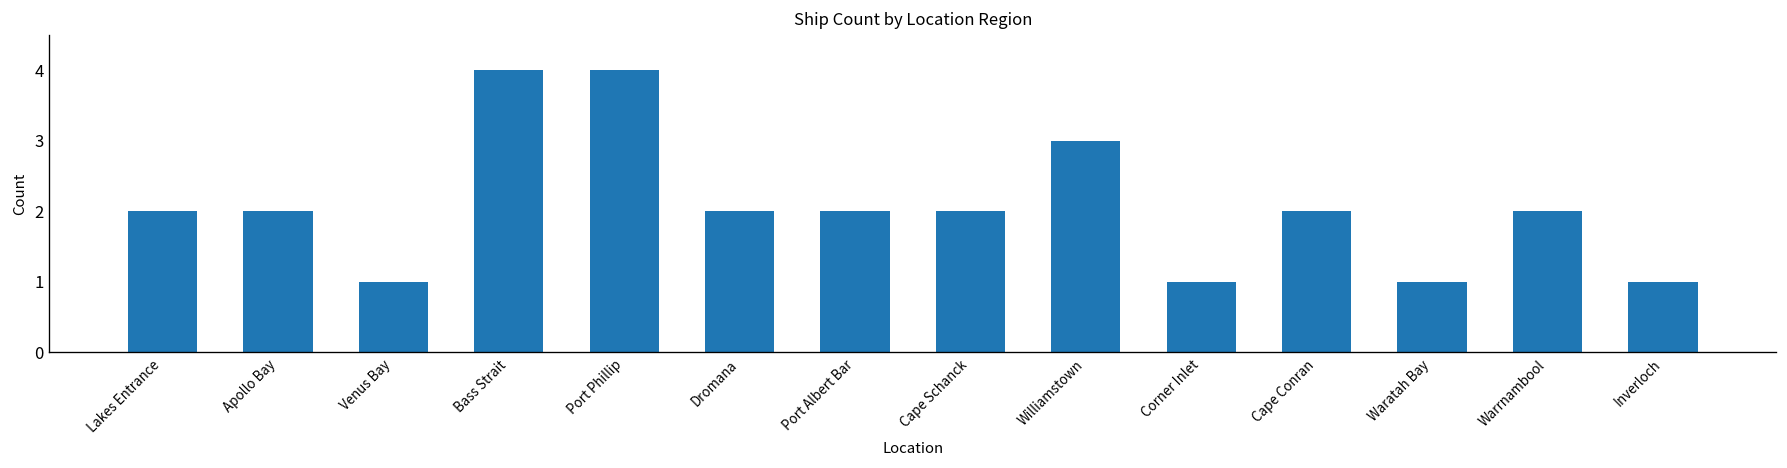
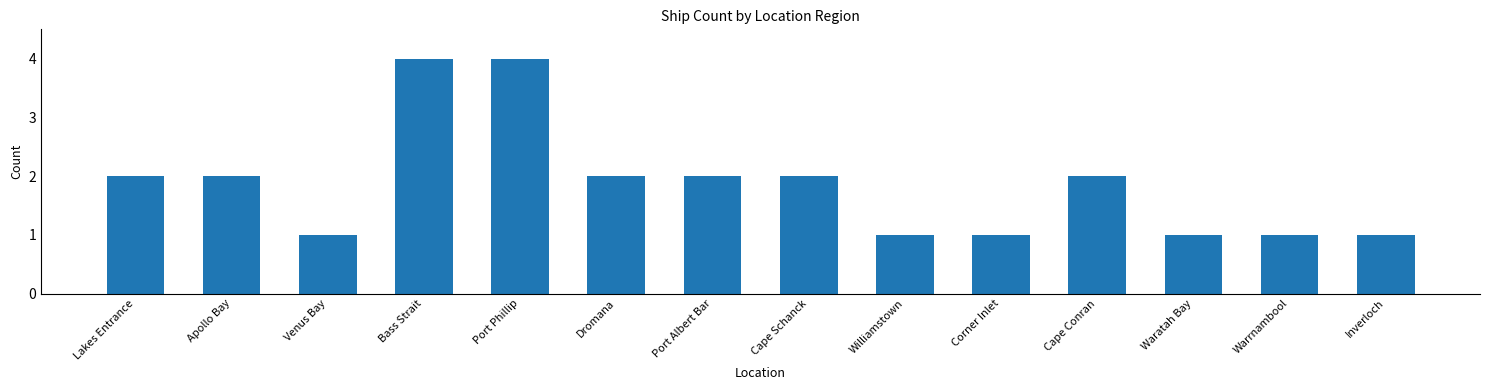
  {
    "Lakes Entrance": 2,
    "Apollo Bay": 2,
    "Venus Bay": 1,
    "Bass Strait": 4,
    "Port Phillip": 4,
    "Dromana": 2,
    "Port Albert Bar": 2,
    "Cape Schanck": 2,
-   "Williamstown": 3,
+   "Williamstown": 1,
    "Corner Inlet": 1,
    "Cape Conran": 2,
    "Waratah Bay": 1,
-   "Warrnambool": 2,
+   "Warrnambool": 1,
    "Inverloch": 1
  }
